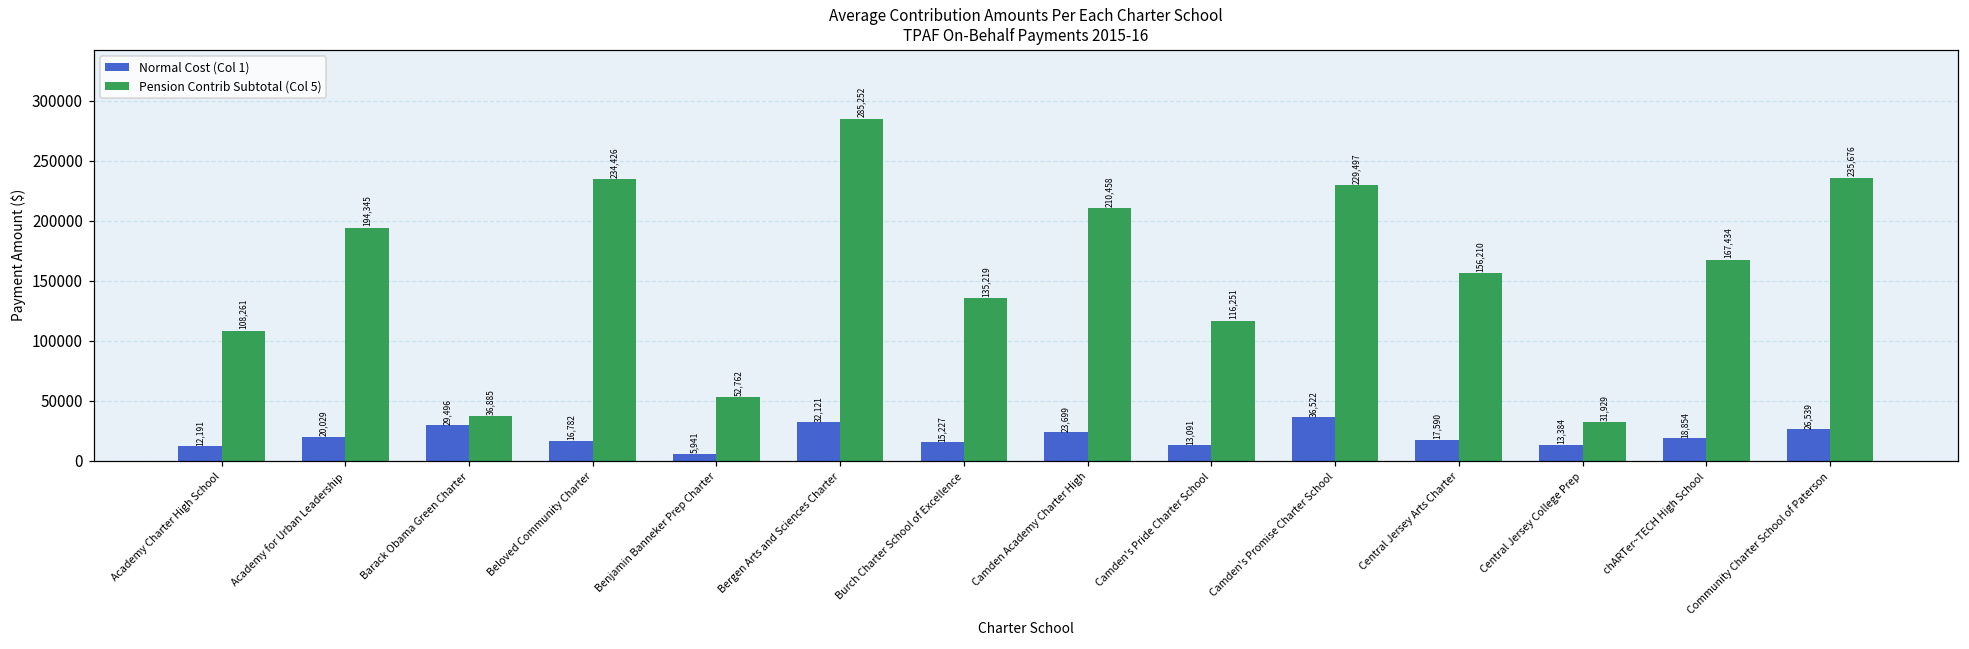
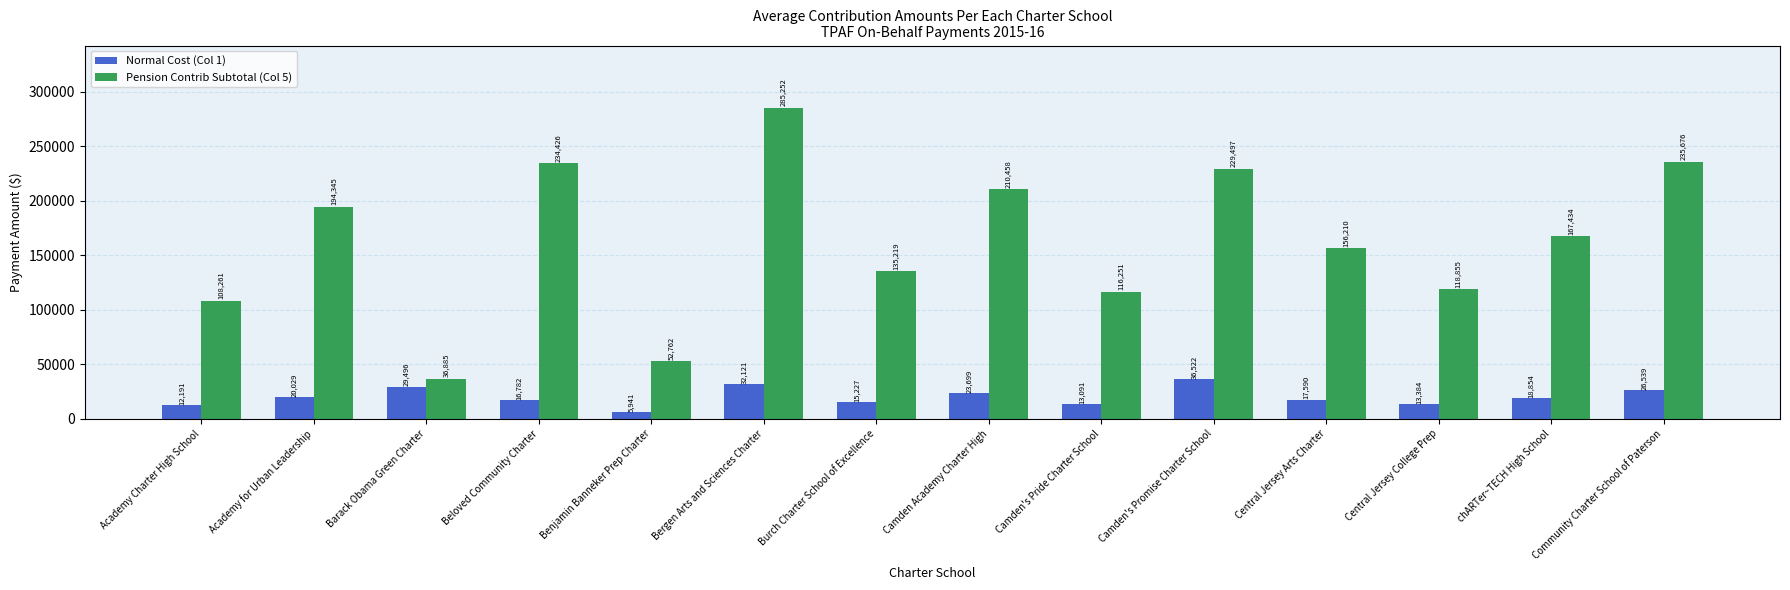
  {
    "Normal Cost (Col 1)": {
      "Academy Charter High School": "12,191",
      "Academy for Urban Leadership": "20,029",
      "Barack Obama Green Charter": "29,496",
      "Beloved Community Charter": "16,782",
      "Benjamin Banneker Prep Charter": "5,941",
      "Bergen Arts and Sciences Charter": "32,121",
      "Burch Charter School of Excellence": "15,227",
      "Camden Academy Charter High": "23,699",
      "Camden's Pride Charter School": "13,091",
      "Camden's Promise Charter School": "36,522",
      "Central Jersey Arts Charter": "17,590",
      "Central Jersey College Prep": "13,384",
      "chARTer~TECH High School": "18,854",
      "Community Charter School of Paterson": "26,539"
    },
    "Pension Contrib Subtotal (Col 5)": {
      "Academy Charter High School": "108,261",
      "Academy for Urban Leadership": "194,345",
      "Barack Obama Green Charter": "36,885",
      "Beloved Community Charter": "234,426",
      "Benjamin Banneker Prep Charter": "52,762",
      "Bergen Arts and Sciences Charter": "285,252",
      "Burch Charter School of Excellence": "135,219",
      "Camden Academy Charter High": "210,458",
      "Camden's Pride Charter School": "116,251",
      "Camden's Promise Charter School": "229,497",
      "Central Jersey Arts Charter": "156,210",
-     "Central Jersey College Prep": "31,929",
+     "Central Jersey College Prep": "118,855",
      "chARTer~TECH High School": "167,434",
      "Community Charter School of Paterson": "235,676"
    }
  }
